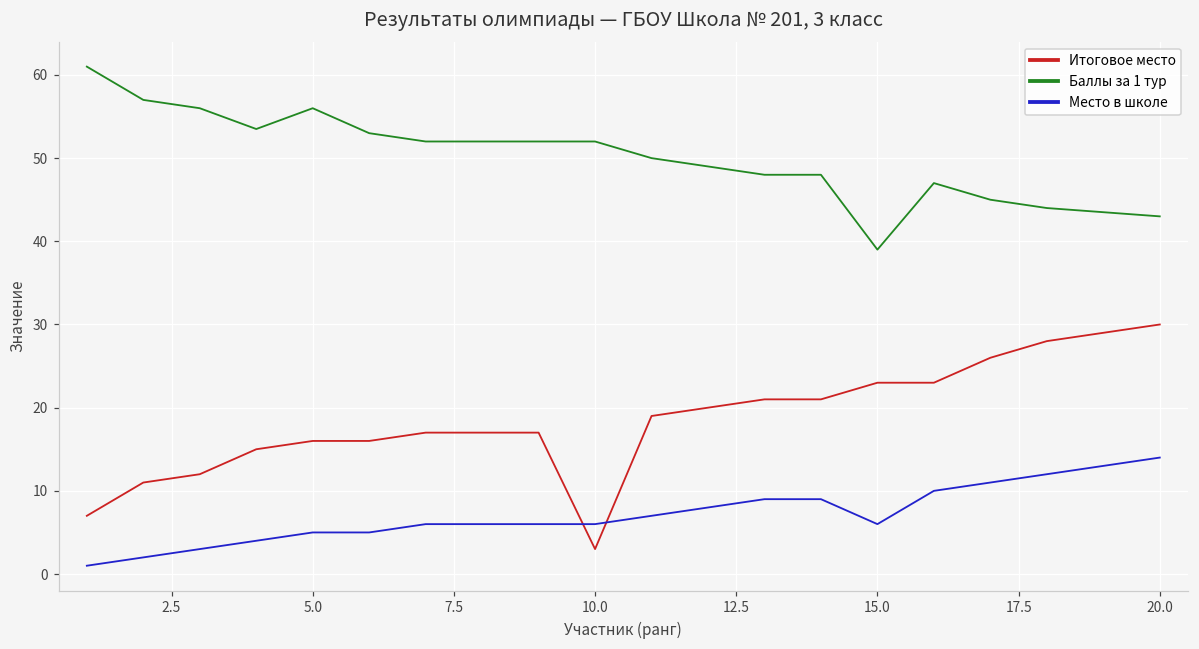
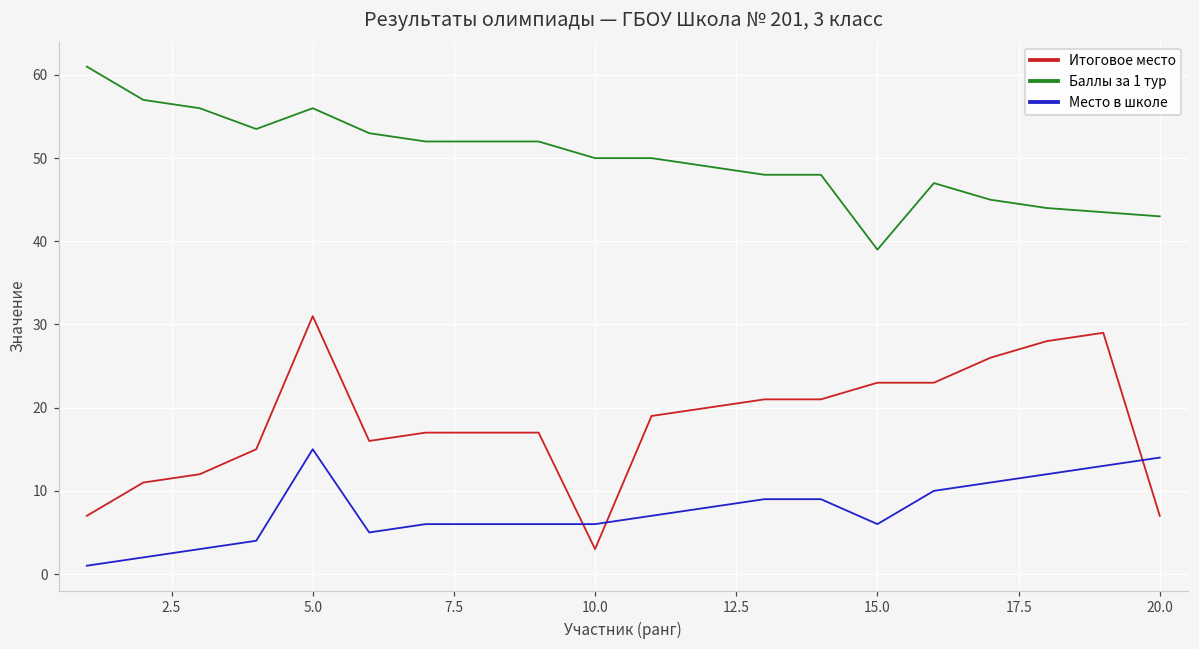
  {
    "Итоговое место": {
-     "5.0": 16,
+     "5.0": 31,
      "10.0": 3,
      "15.0": 23,
-     "20.0": 30
+     "20.0": 7
    },
    "Баллы за 1 тур": {
      "5.0": 56,
-     "10.0": 52,
+     "10.0": 50,
      "15.0": 39,
      "20.0": 43
    },
    "Место в школе": {
-     "5.0": 5,
+     "5.0": 15,
      "10.0": 6,
      "15.0": 6,
      "20.0": 14
    }
  }
